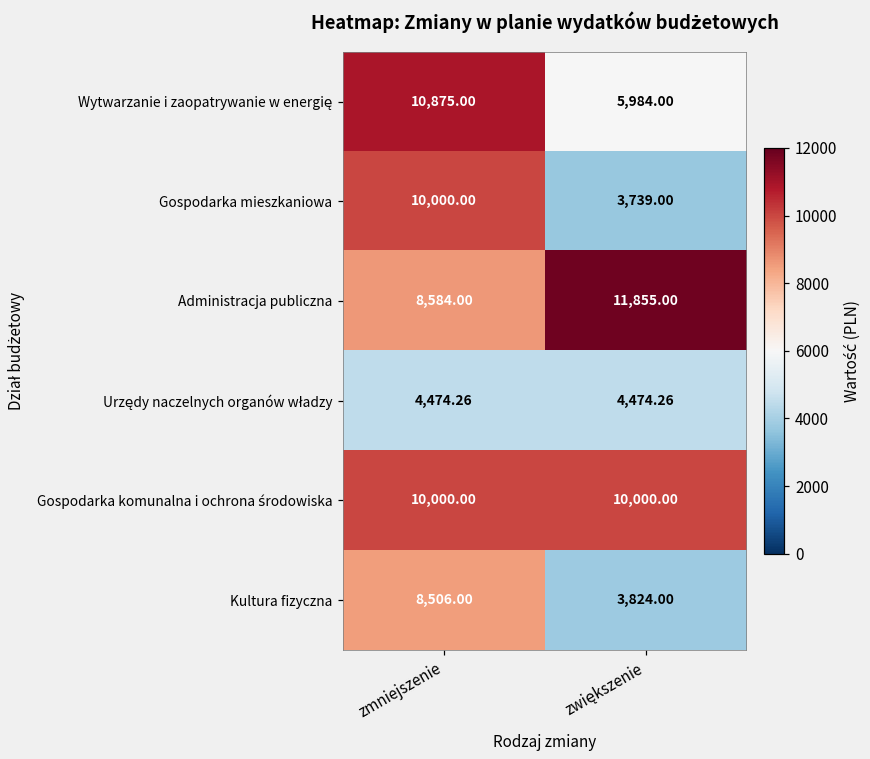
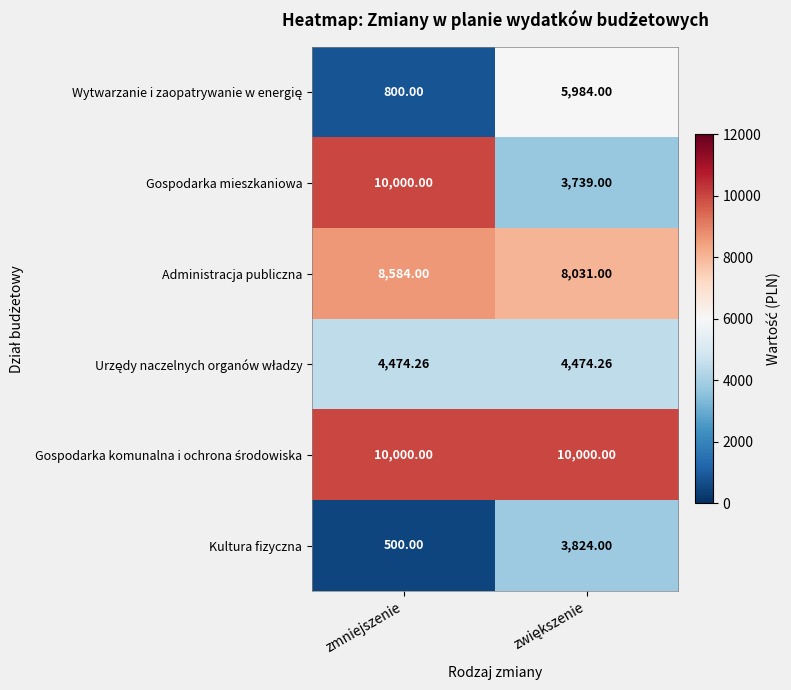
  {
    "Wytwarzanie i zaopatrywanie w energię": {
-     "zmniejszenie": "10,875.00",
+     "zmniejszenie": "800.00",
      "zwiększenie": "5,984.00"
    },
    "Gospodarka mieszkaniowa": {
      "zmniejszenie": "10,000.00",
      "zwiększenie": "3,739.00"
    },
    "Administracja publiczna": {
      "zmniejszenie": "8,584.00",
-     "zwiększenie": "11,855.00"
+     "zwiększenie": "8,031.00"
    },
    "Urzędy naczelnych organów władzy": {
      "zmniejszenie": "4,474.26",
      "zwiększenie": "4,474.26"
    },
    "Gospodarka komunalna i ochrona środowiska": {
      "zmniejszenie": "10,000.00",
      "zwiększenie": "10,000.00"
    },
    "Kultura fizyczna": {
-     "zmniejszenie": "8,506.00",
+     "zmniejszenie": "500.00",
      "zwiększenie": "3,824.00"
    }
  }
